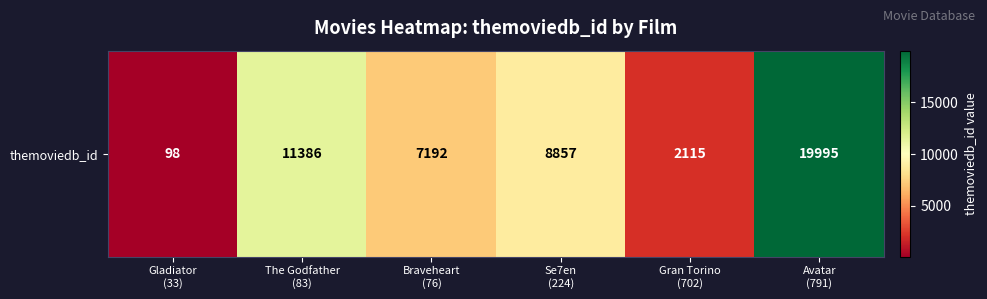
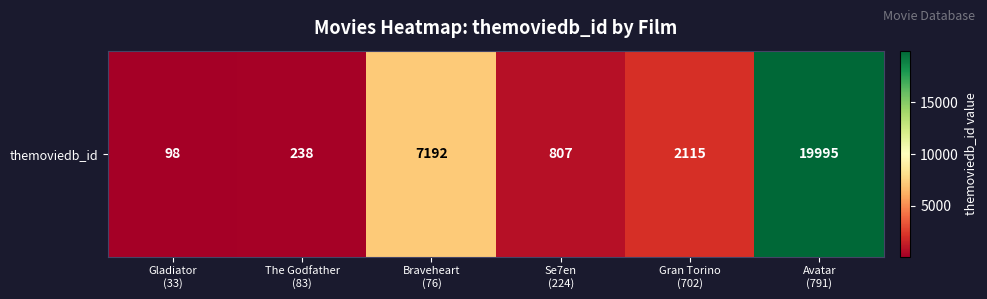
  {
    "themoviedb_id": {
      "Gladiator (33)": 98,
-     "The Godfather (83)": 11386,
+     "The Godfather (83)": 238,
      "Braveheart (76)": 7192,
-     "Se7en (224)": 8857,
+     "Se7en (224)": 807,
      "Gran Torino (702)": 2115,
      "Avatar (791)": 19995
    }
  }
